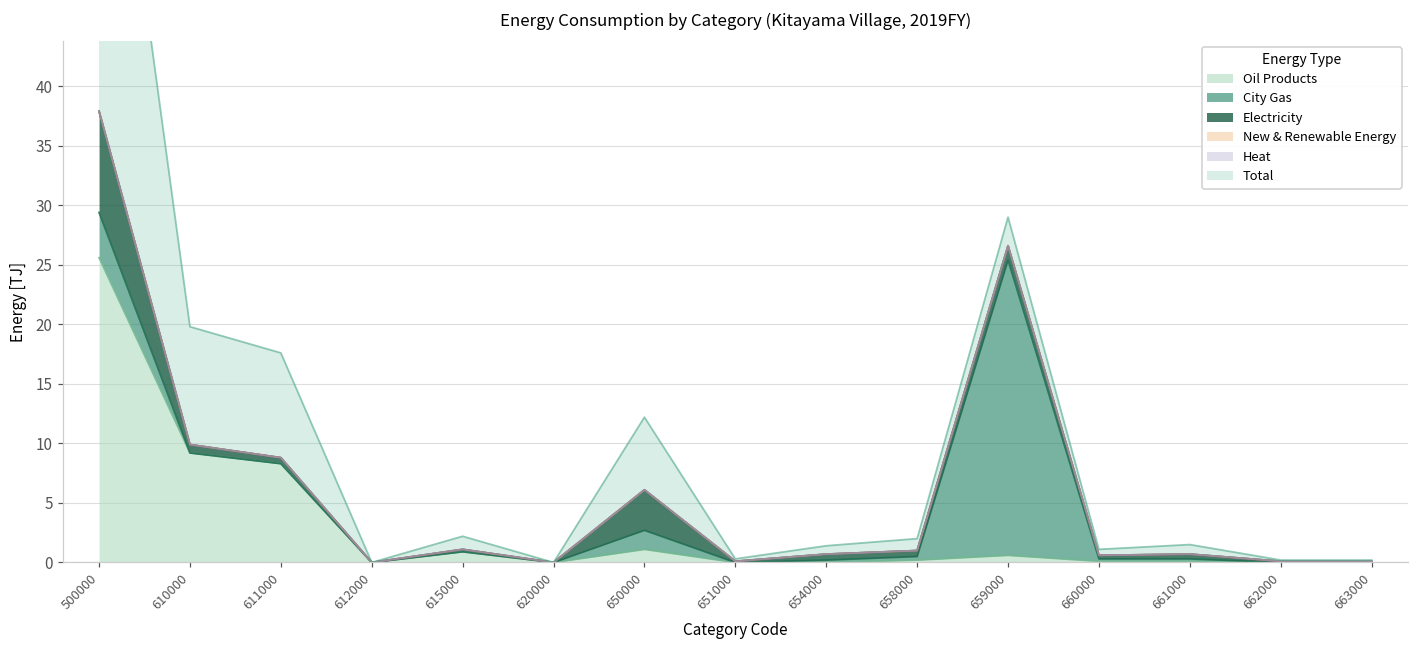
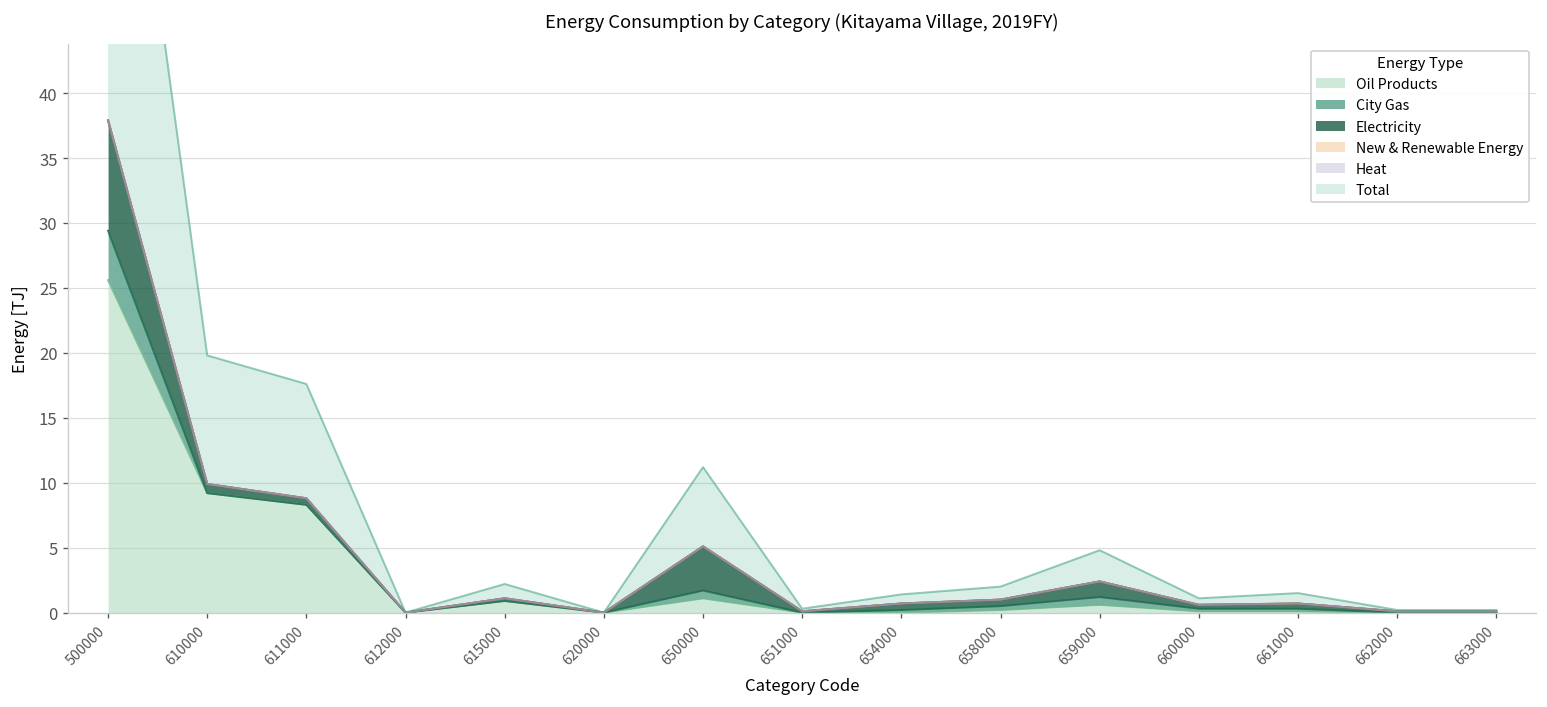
  {
    "City Gas": {
      "500000": 3.8,
-     "650000": 1.6,
+     "650000": 0.6,
      "658000": 0.3,
-     "659000": 24.8
+     "659000": 0.6
    }
  }
